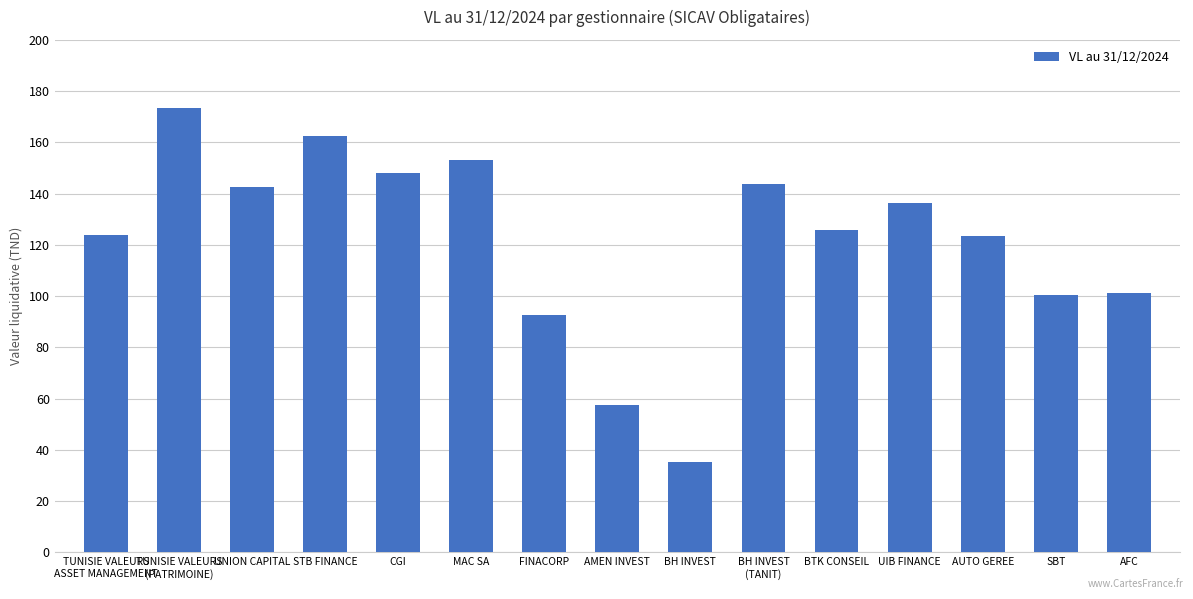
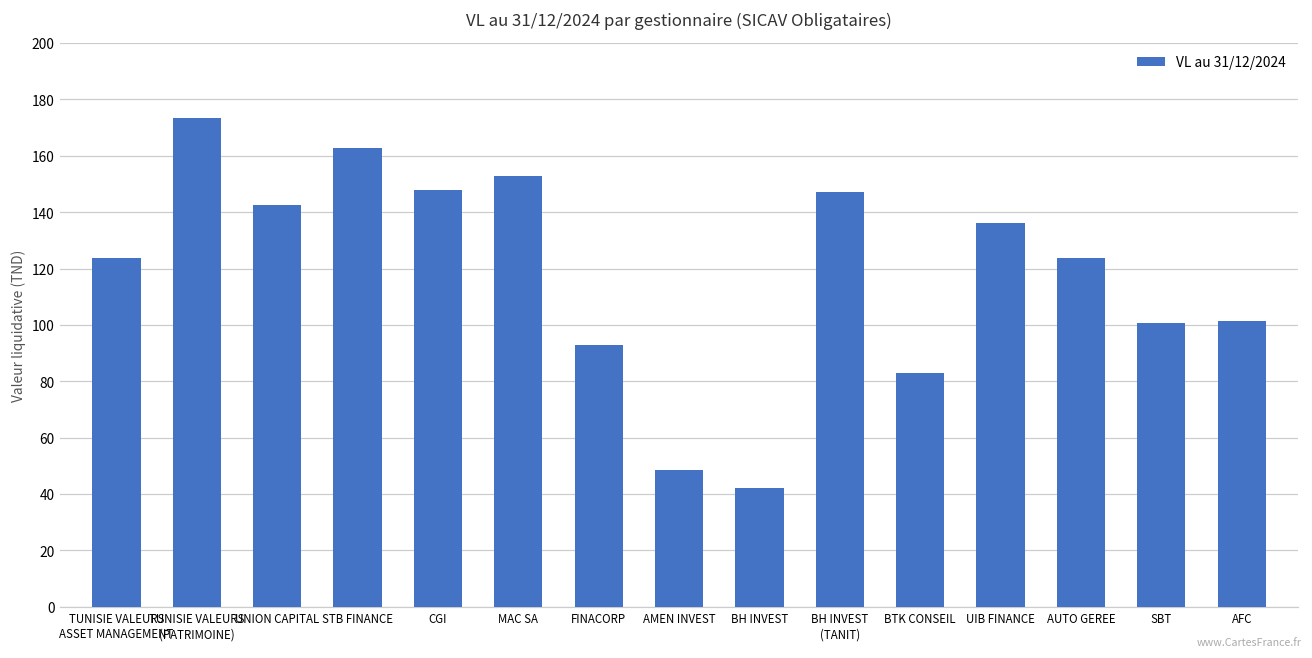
  {
    "UNION CAPITAL": 143,
    "STB FINANCE": 163,
    "CGI": 148,
    "MAC SA": 153,
    "FINACORP": 93,
-   "AMEN INVEST": 57,
-   "BH INVEST": 35,
-   "BH INVEST (TANIT)": 144,
-   "BTK CONSEIL": 126,
+   "AMEN INVEST": 49,
+   "BH INVEST": 42,
+   "BH INVEST (TANIT)": 147,
+   "BTK CONSEIL": 83,
    "UIB FINANCE": 136,
    "AUTO GEREE": 124,
    "SBT": 101,
    "AFC": 101
  }
